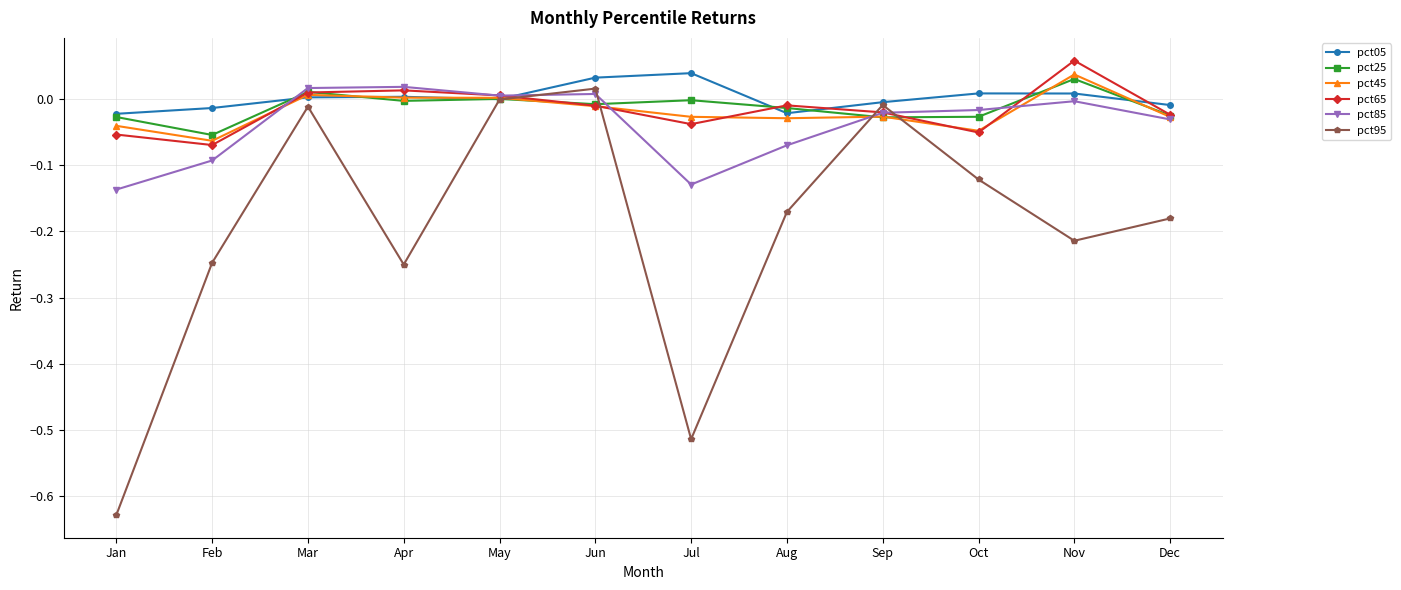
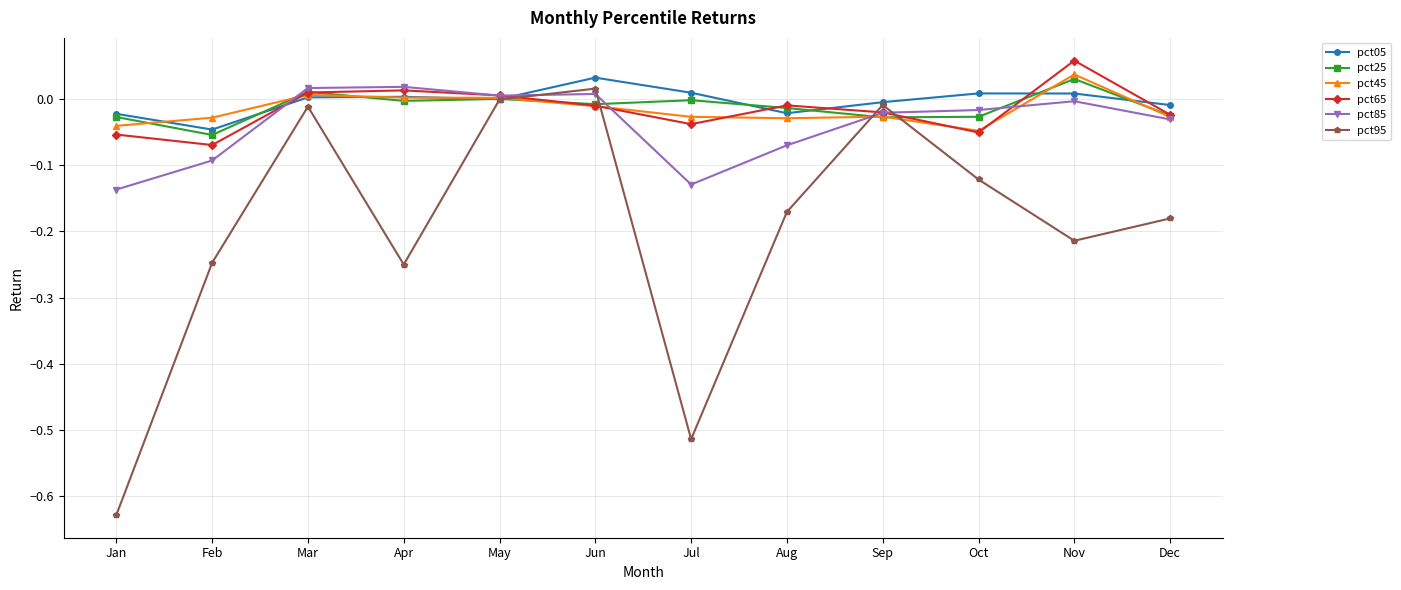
  {
    "pct05": {
      "Jan": -0.02,
-     "Feb": -0.01,
+     "Feb": -0.05,
      "Jun": 0.03,
-     "Jul": 0.04,
+     "Jul": 0.01,
      "Aug": -0.02,
      "Sep": 0.00,
      "Oct": 0.01,
      "Nov": 0.01,
      "Dec": -0.01
    },
    "pct25": {
      "Jan": -0.03,
      "Feb": -0.05,
      "Apr": 0.00,
      "Jul": 0.00,
      "Aug": -0.01,
      "Oct": -0.03,
      "Nov": 0.03
    },
    "pct45": {
      "Jan": -0.04,
-     "Feb": -0.06,
+     "Feb": -0.03,
      "Jul": -0.03,
      "Aug": -0.03,
      "Nov": 0.04
    },
    "pct65": {
      "Jan": -0.05,
      "Feb": -0.07,
      "Apr": 0.01,
      "Jul": -0.04,
      "Aug": -0.01,
      "Nov": 0.06
    },
    "pct85": {
      "Jan": -0.14,
      "Feb": -0.09,
      "Mar": 0.02,
      "Apr": 0.02,
      "Jun": 0.01,
      "Jul": -0.13,
      "Aug": -0.07,
      "Oct": -0.02,
      "Nov": 0.00
    },
    "pct95": {
      "Jan": -0.63,
      "Feb": -0.25,
      "Mar": -0.01,
      "Apr": -0.25,
      "Jun": 0.02,
      "Jul": -0.51,
      "Aug": -0.17,
      "Sep": -0.01,
      "Oct": -0.12,
      "Nov": -0.21,
      "Dec": -0.18
    }
  }
